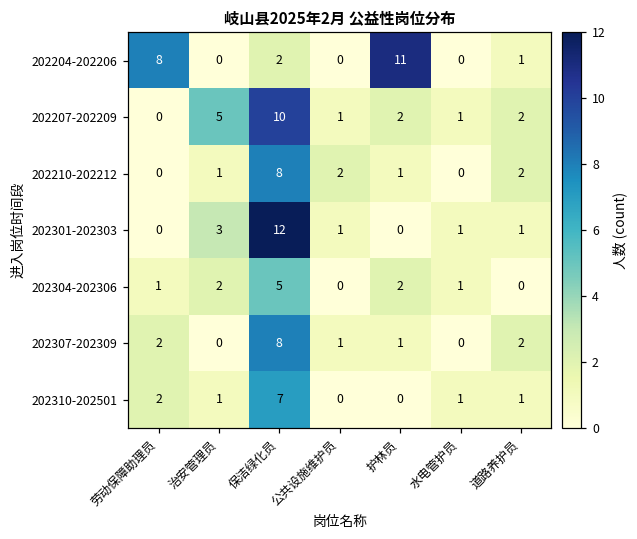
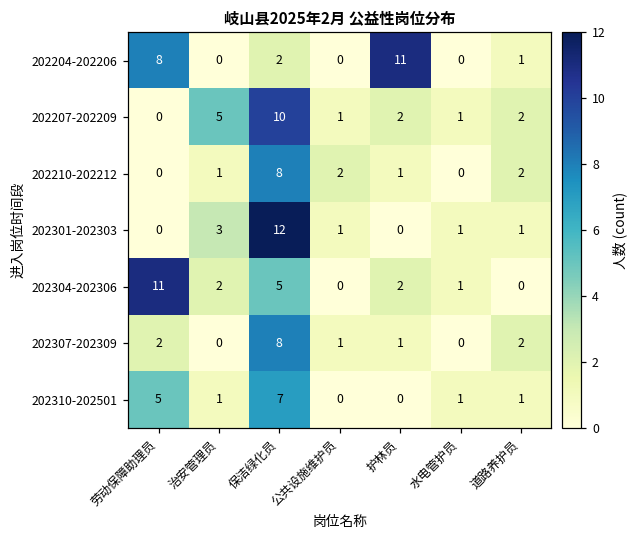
  {
    "202204-202206": {
      "劳动保障助理员": 8,
      "治安管理员": 0,
      "保洁绿化员": 2,
      "公共设施维护员": 0,
      "护林员": 11,
      "水电管护员": 0,
      "道路养护员": 1
    },
    "202207-202209": {
      "劳动保障助理员": 0,
      "治安管理员": 5,
      "保洁绿化员": 10,
      "公共设施维护员": 1,
      "护林员": 2,
      "水电管护员": 1,
      "道路养护员": 2
    },
    "202210-202212": {
      "劳动保障助理员": 0,
      "治安管理员": 1,
      "保洁绿化员": 8,
      "公共设施维护员": 2,
      "护林员": 1,
      "水电管护员": 0,
      "道路养护员": 2
    },
    "202301-202303": {
      "劳动保障助理员": 0,
      "治安管理员": 3,
      "保洁绿化员": 12,
      "公共设施维护员": 1,
      "护林员": 0,
      "水电管护员": 1,
      "道路养护员": 1
    },
    "202304-202306": {
-     "劳动保障助理员": 1,
+     "劳动保障助理员": 11,
      "治安管理员": 2,
      "保洁绿化员": 5,
      "公共设施维护员": 0,
      "护林员": 2,
      "水电管护员": 1,
      "道路养护员": 0
    },
    "202307-202309": {
      "劳动保障助理员": 2,
      "治安管理员": 0,
      "保洁绿化员": 8,
      "公共设施维护员": 1,
      "护林员": 1,
      "水电管护员": 0,
      "道路养护员": 2
    },
    "202310-202501": {
-     "劳动保障助理员": 2,
+     "劳动保障助理员": 5,
      "治安管理员": 1,
      "保洁绿化员": 7,
      "公共设施维护员": 0,
      "护林员": 0,
      "水电管护员": 1,
      "道路养护员": 1
    }
  }
